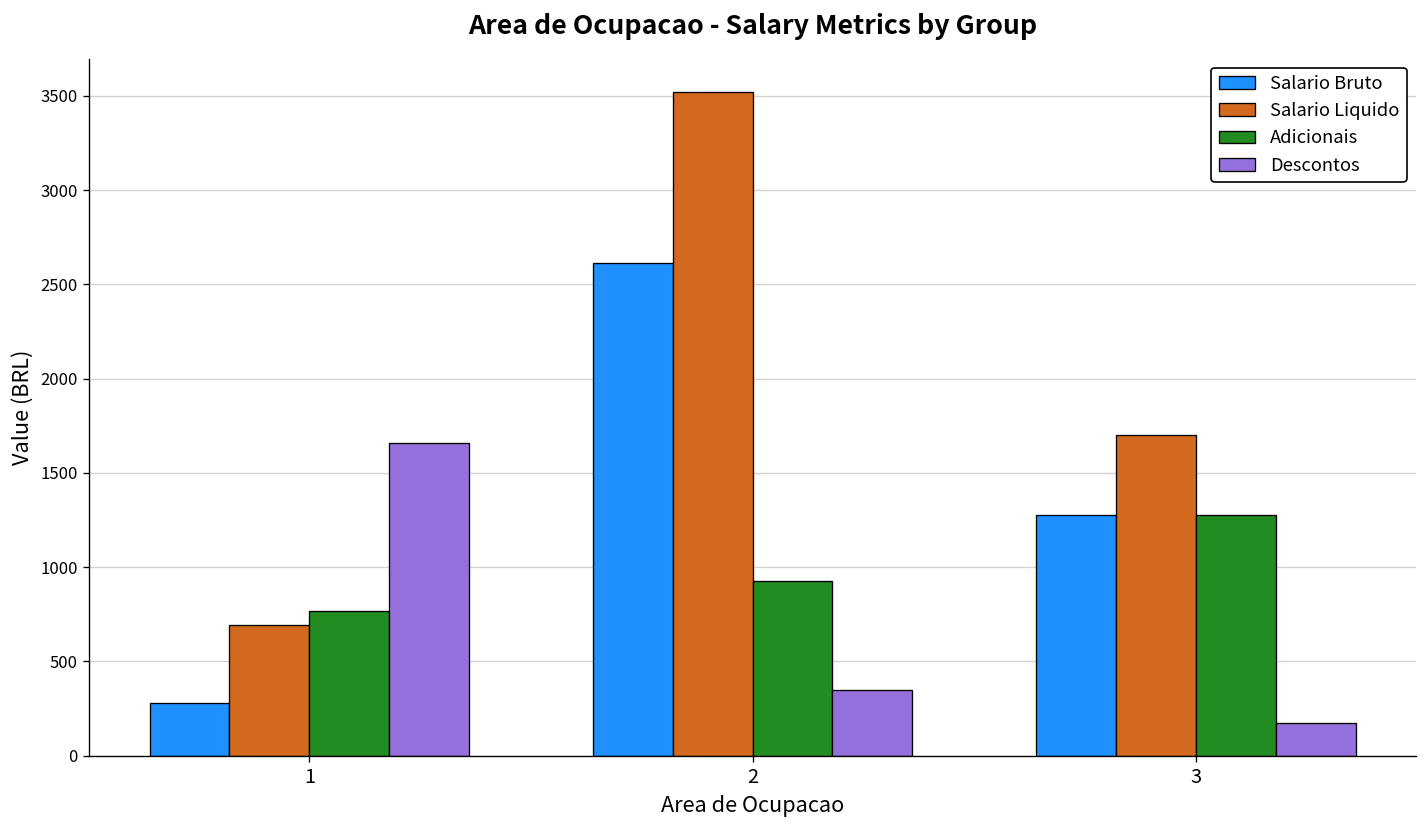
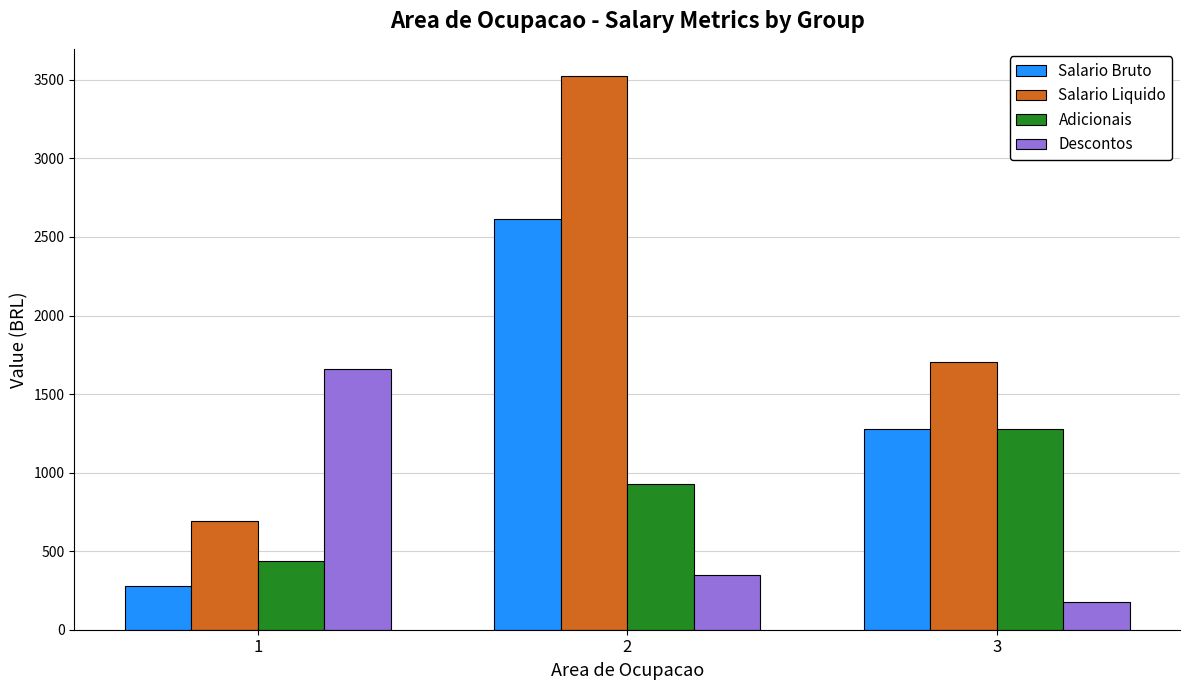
  {
    "Salario Bruto": {
      "1": 280,
      "2": 2610,
      "3": 1280
    },
    "Salario Liquido": {
      "1": 690,
      "2": 3520,
      "3": 1700
    },
    "Adicionais": {
-     "1": 770,
+     "1": 440,
      "2": 930,
      "3": 1280
    },
    "Descontos": {
      "1": 1660,
      "2": 350,
      "3": 180
    }
  }
